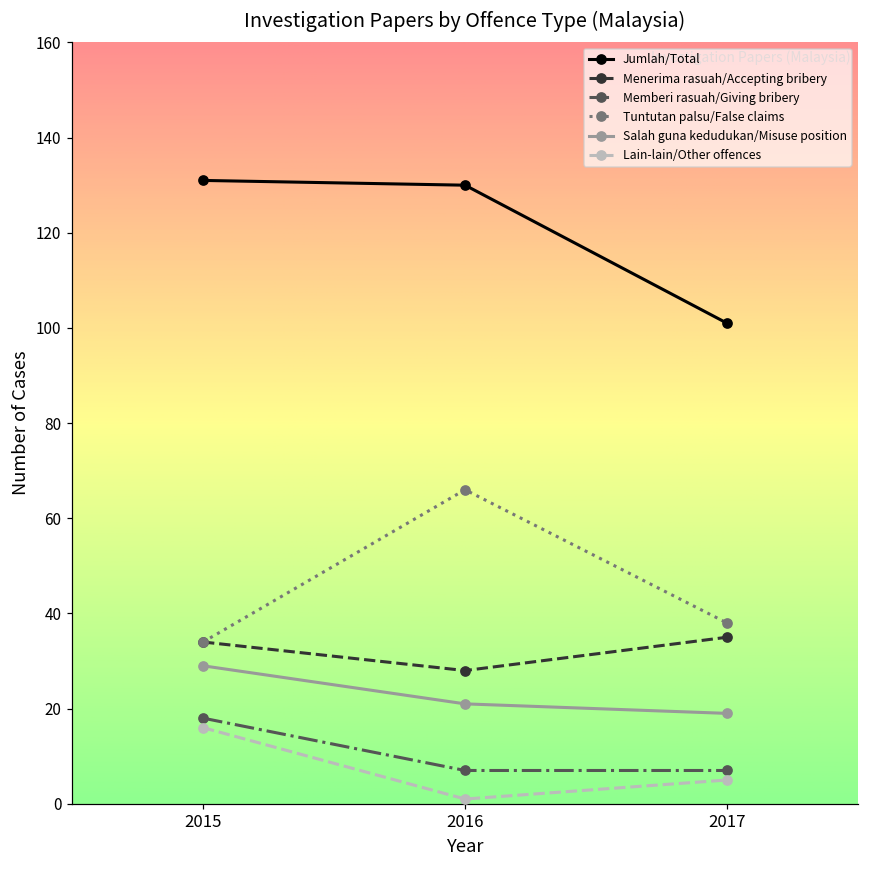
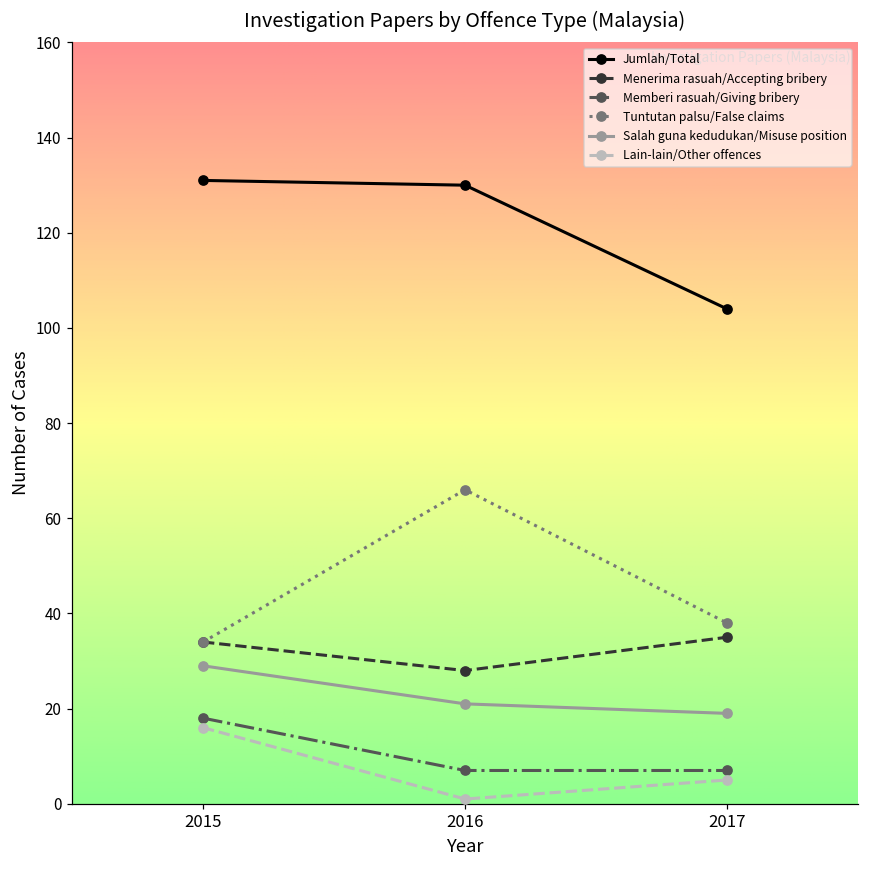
  {
    "Jumlah/Total": {
      "2015": 131,
      "2016": 130,
-     "2017": 101
+     "2017": 104
    }
  }
